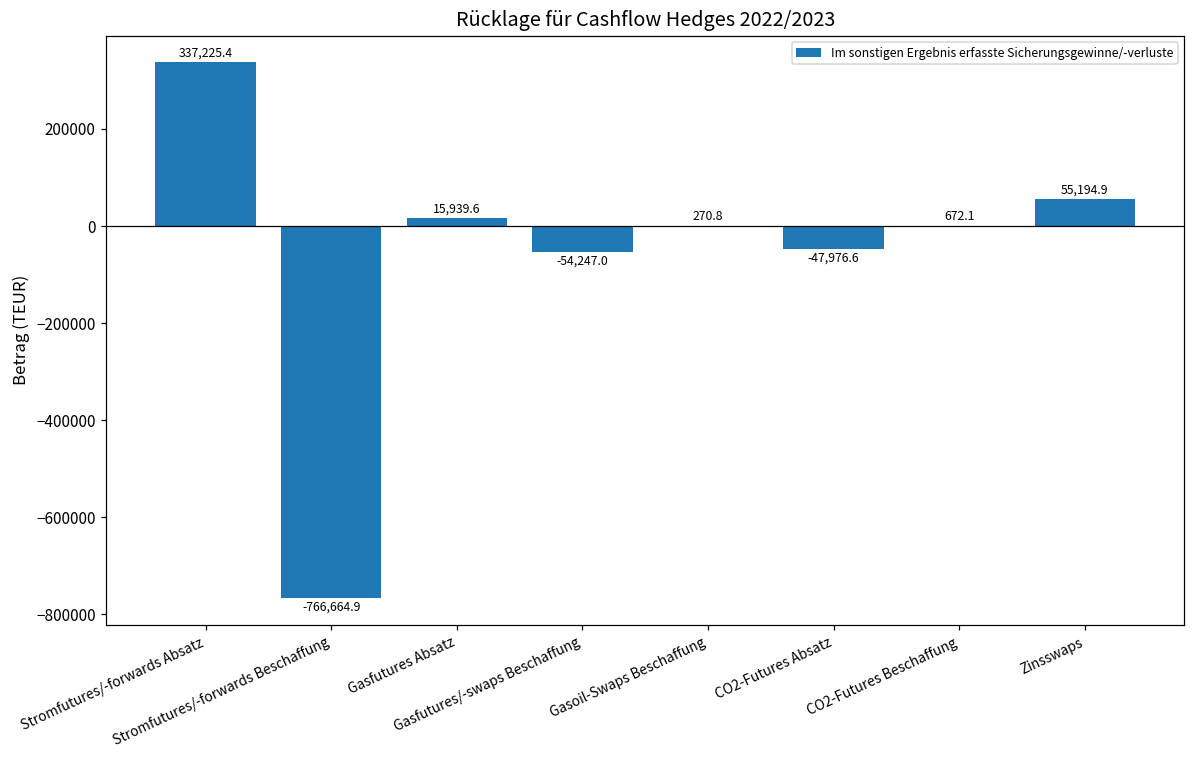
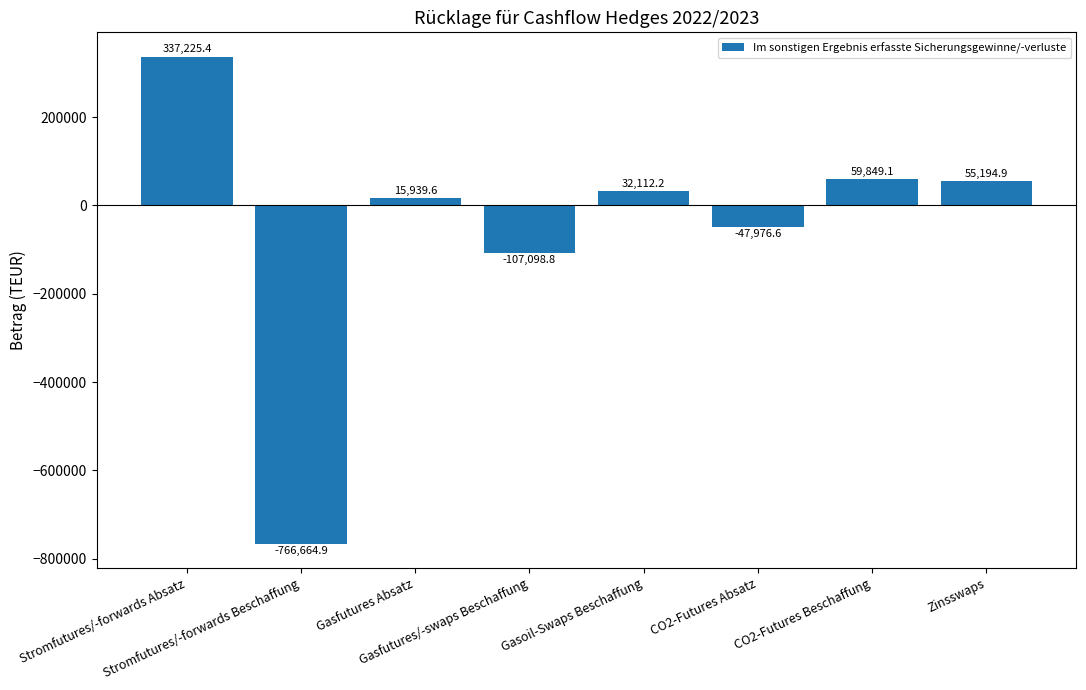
  {
    "Stromfutures/-forwards Absatz": "337,225.4",
    "Stromfutures/-forwards Beschaffung": "-766,664.9",
    "Gasfutures Absatz": "15,939.6",
-   "Gasfutures/-swaps Beschaffung": "-54,247.0",
-   "Gasoil-Swaps Beschaffung": "270.8",
+   "Gasfutures/-swaps Beschaffung": "-107,098.8",
+   "Gasoil-Swaps Beschaffung": "32,112.2",
    "CO2-Futures Absatz": "-47,976.6",
-   "CO2-Futures Beschaffung": "672.1",
+   "CO2-Futures Beschaffung": "59,849.1",
    "Zinsswaps": "55,194.9"
  }
